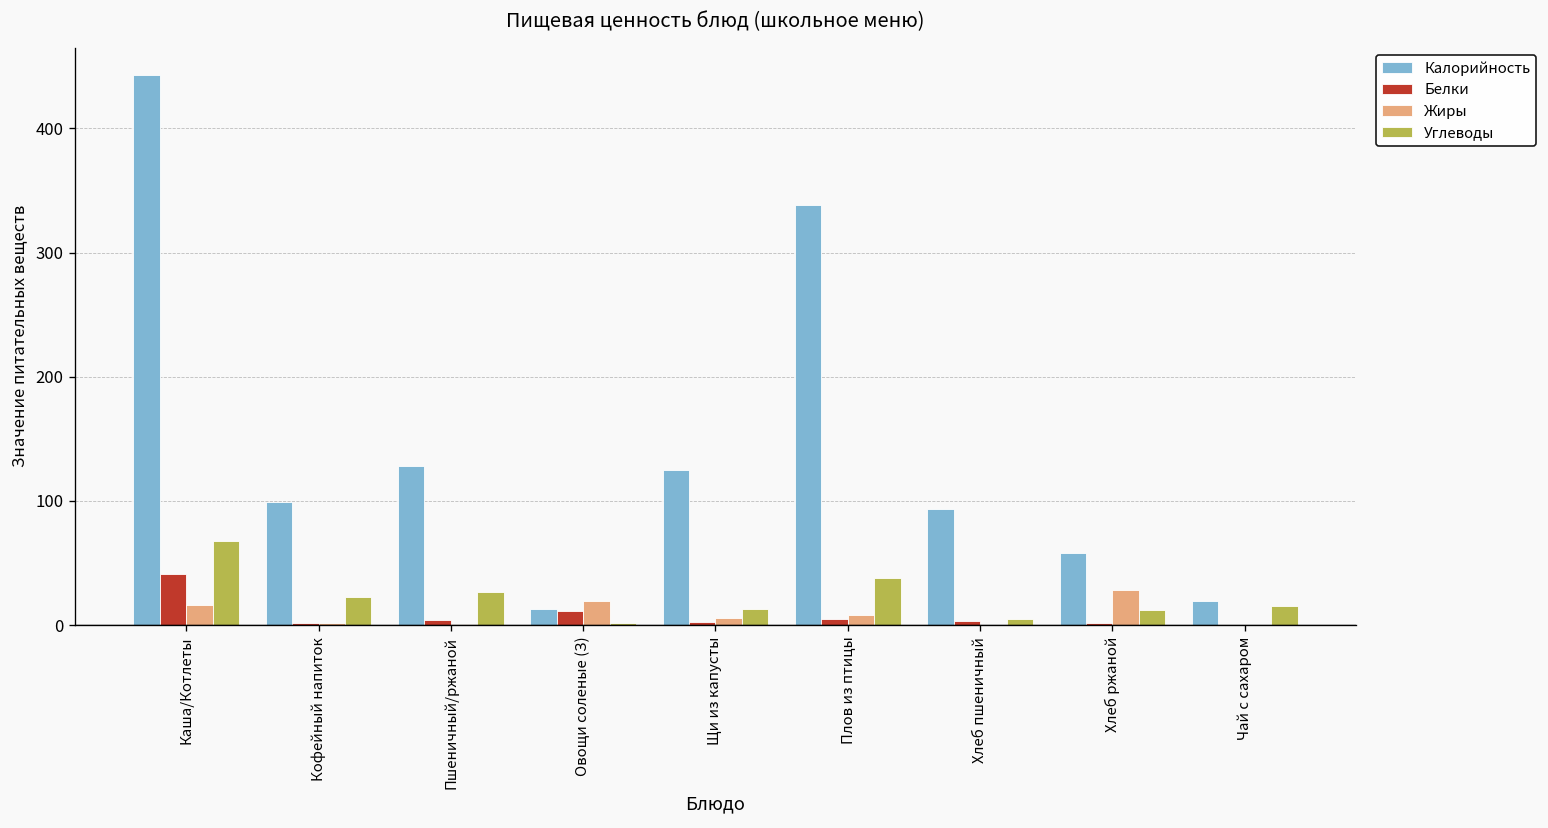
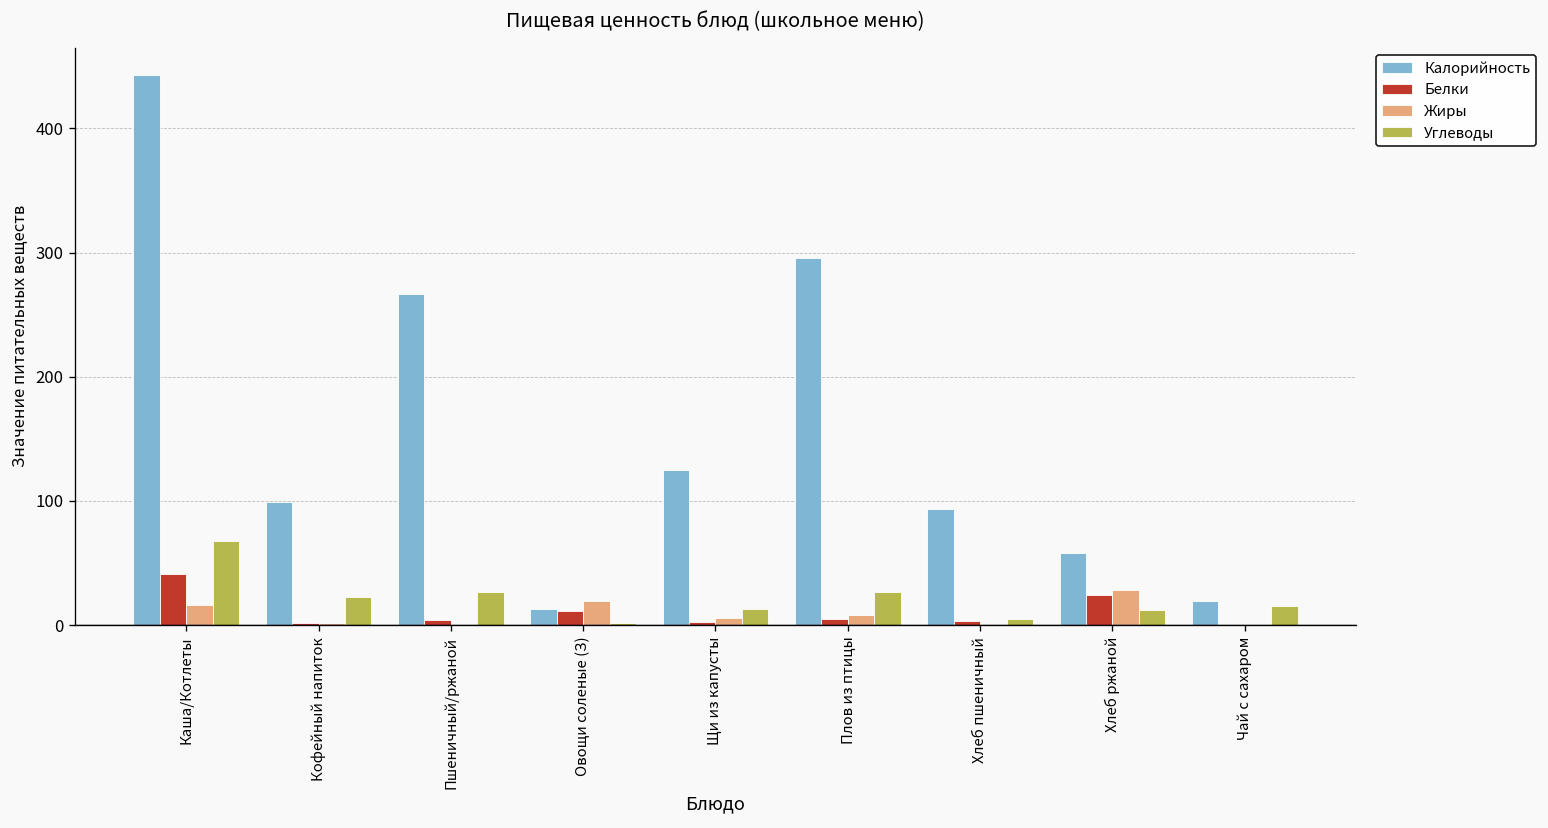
  {
    "Калорийность": {
      "Каша/Котлеты": 443,
      "Кофейный напиток": 99,
-     "Пшеничный/ржаной": 128,
+     "Пшеничный/ржаной": 267,
      "Овощи соленые (З)": 13,
      "Щи из капусты": 125,
-     "Плов из птицы": 338,
+     "Плов из птицы": 296,
      "Хлеб пшеничный": 94,
      "Хлеб ржаной": 58,
      "Чай с сахаром": 19
    },
    "Белки": {
      "Каша/Котлеты": 41,
      "Пшеничный/ржаной": 4,
      "Овощи соленые (З)": 11,
      "Плов из птицы": 5,
      "Хлеб пшеничный": 3,
-     "Хлеб ржаной": 2
+     "Хлеб ржаной": 24
    },
    "Жиры": {
      "Каша/Котлеты": 16,
      "Овощи соленые (З)": 19,
      "Щи из капусты": 6,
      "Плов из птицы": 8,
      "Хлеб ржаной": 28
    },
    "Углеводы": {
      "Каша/Котлеты": 68,
      "Кофейный напиток": 22,
      "Пшеничный/ржаной": 27,
      "Щи из капусты": 13,
-     "Плов из птицы": 38,
+     "Плов из птицы": 27,
      "Хлеб пшеничный": 5,
      "Хлеб ржаной": 12,
      "Чай с сахаром": 15
    }
  }
